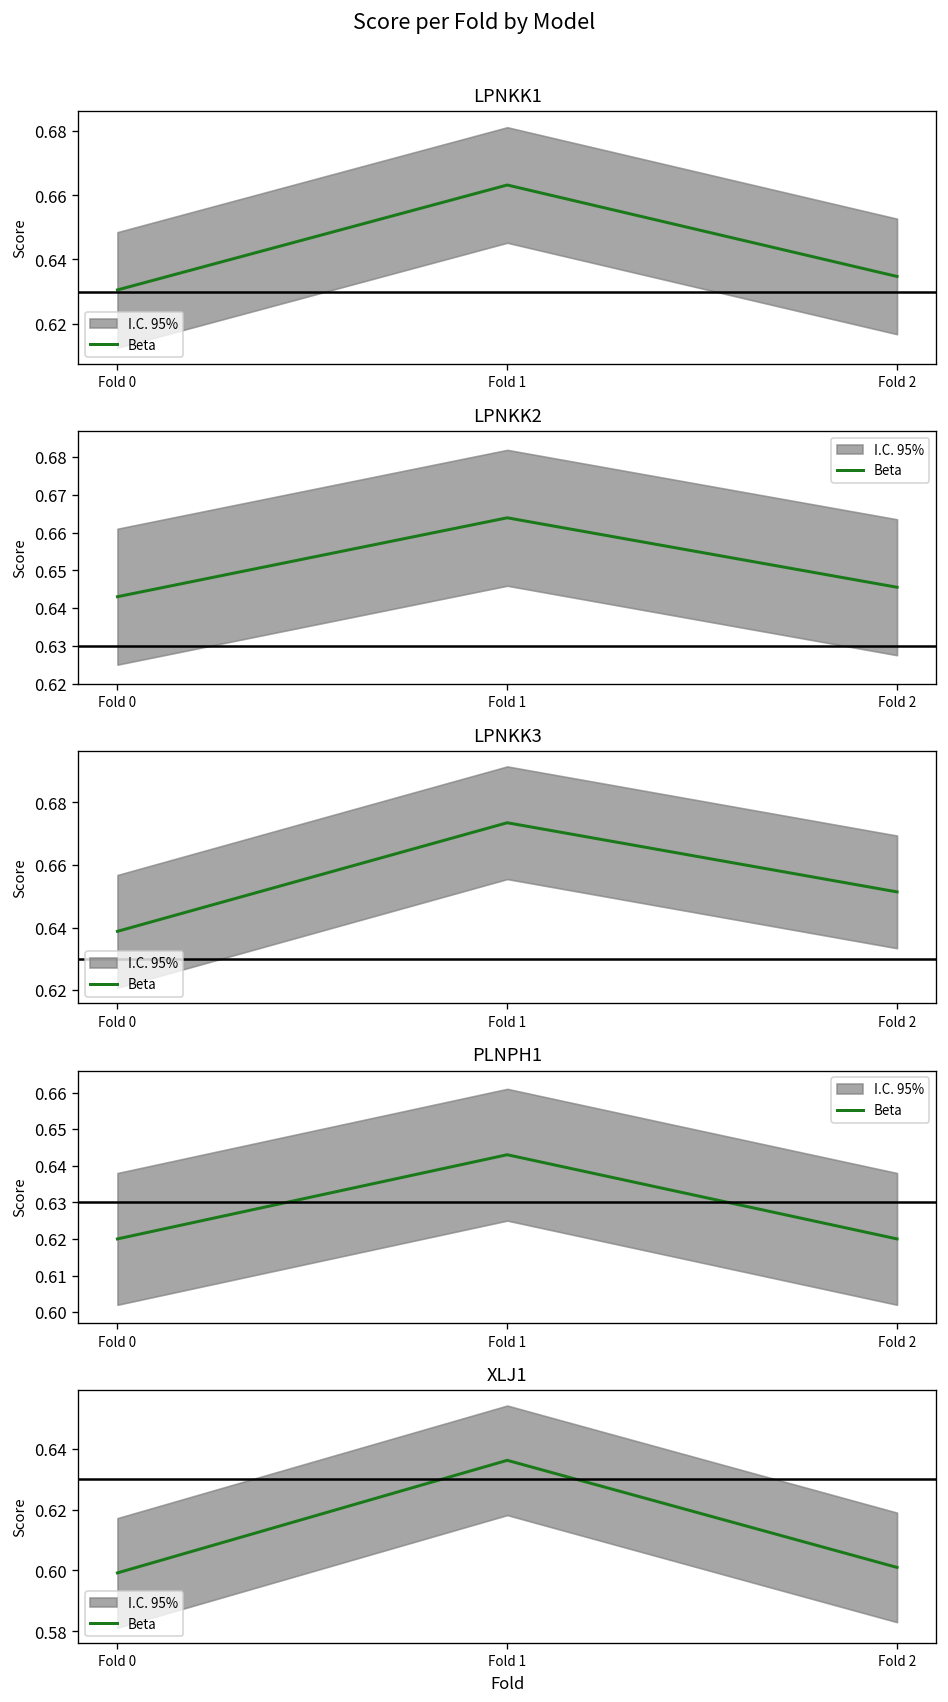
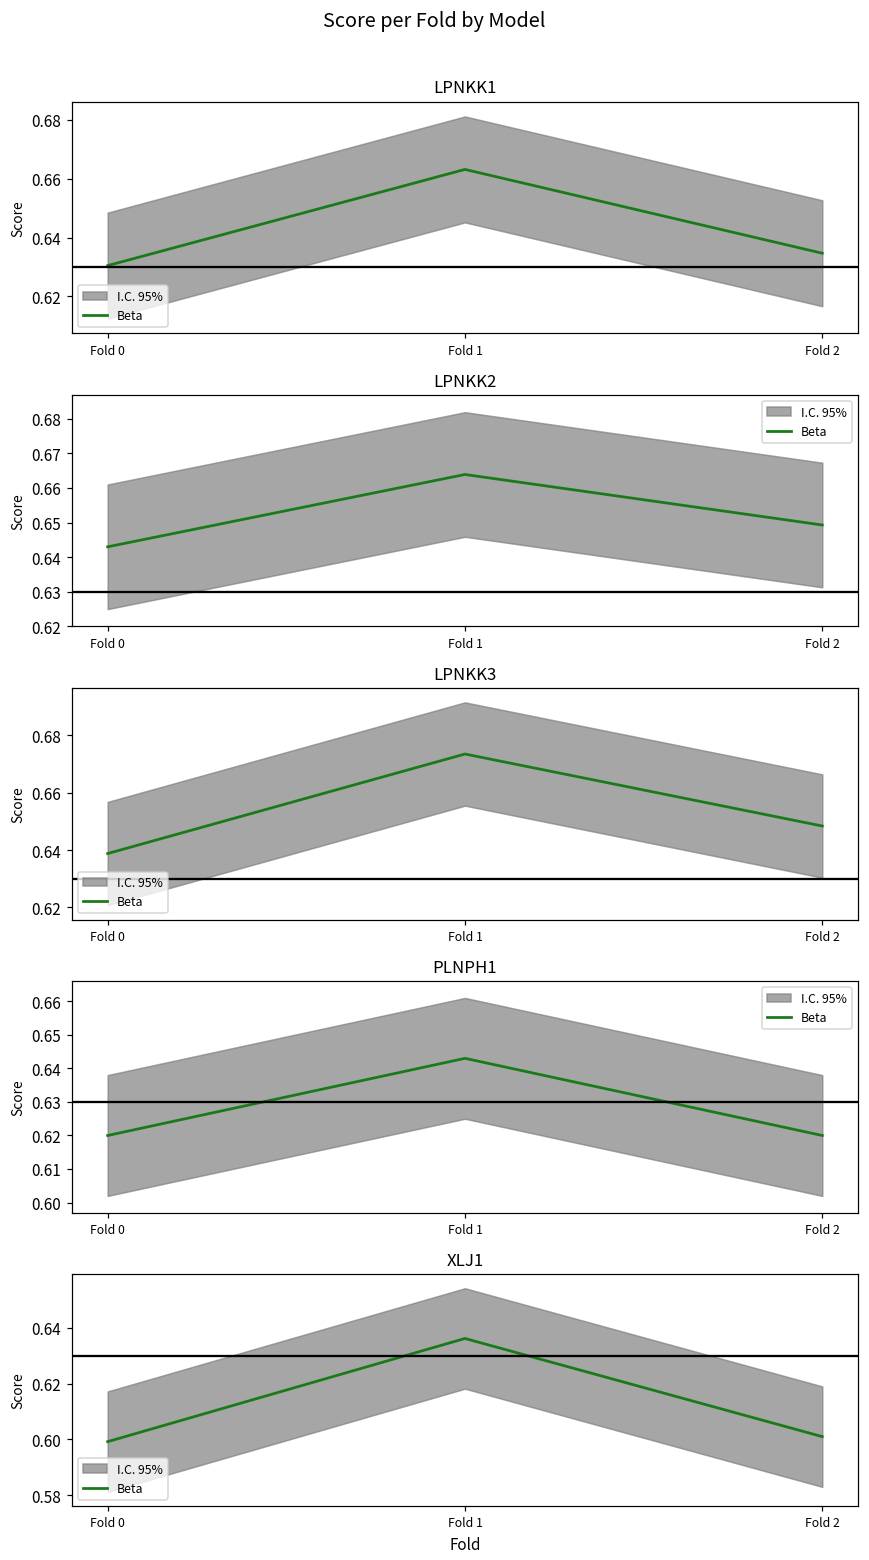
  {
    "LPNKK1": {
      "Beta": {
        "Fold 0": 0.631,
        "Fold 1": 0.663,
        "Fold 2": 0.635
      }
    },
    "LPNKK2": {
      "Beta": {
        "Fold 0": 0.643,
        "Fold 1": 0.664,
-       "Fold 2": 0.646
+       "Fold 2": 0.649
      }
    },
    "LPNKK3": {
      "Beta": {
        "Fold 0": 0.639,
        "Fold 1": 0.674,
-       "Fold 2": 0.651
+       "Fold 2": 0.648
      }
    },
    "PLNPH1": {
      "Beta": {
        "Fold 0": 0.620,
        "Fold 1": 0.643,
        "Fold 2": 0.620
      }
    },
    "XLJ1": {
      "Beta": {
        "Fold 0": 0.599,
        "Fold 1": 0.636,
        "Fold 2": 0.601
      }
    }
  }
